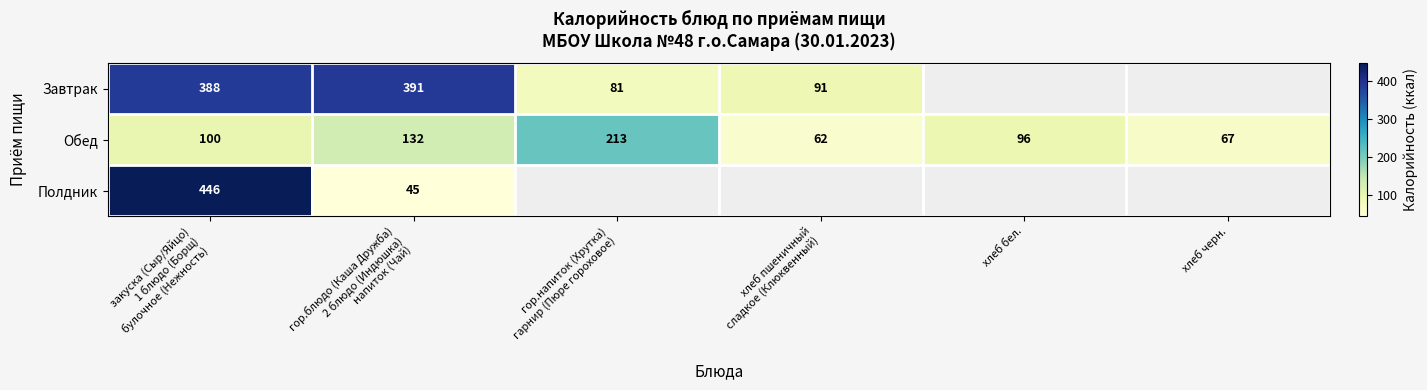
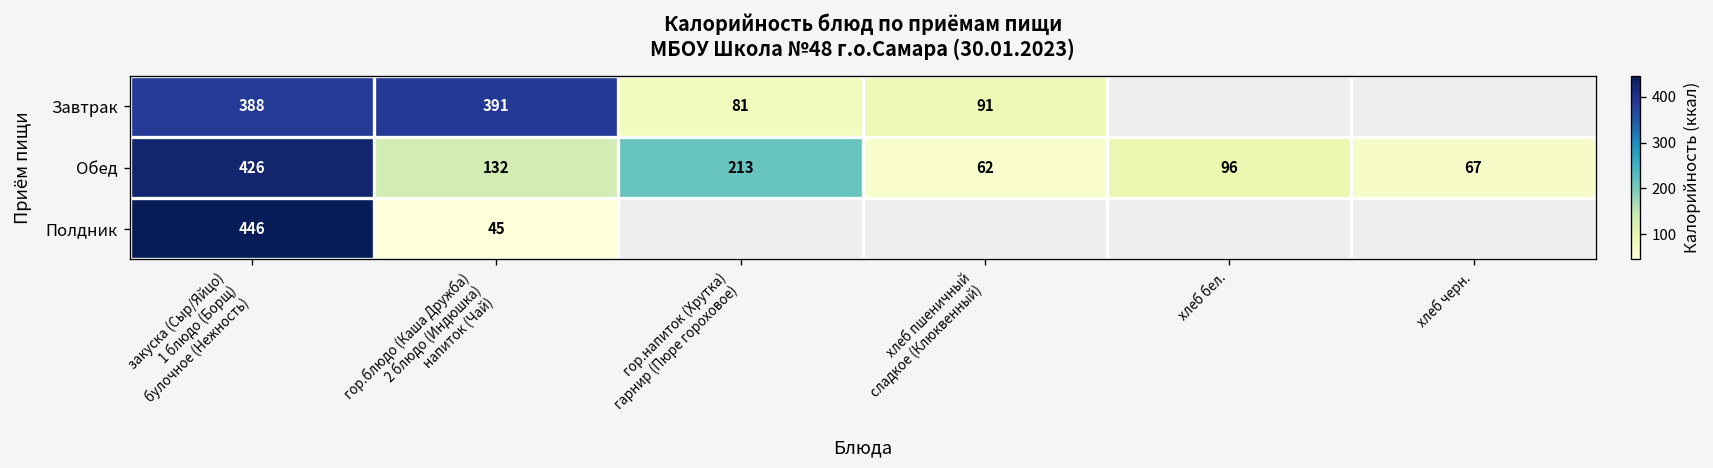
  {
    "Завтрак": {
      "закуска (Сыр/Яйцо) 1 блюдо (Борщ) булочное (Нежность)": 388,
      "гор.блюдо (Каша Дружба) 2 блюдо (Индюшка) напиток (Чай)": 391,
      "гор.напиток (Хрутка) гарнир (Пюре гороховое)": 81,
      "хлеб пшеничный сладкое (Клюквенный)": 91
    },
    "Обед": {
-     "закуска (Сыр/Яйцо) 1 блюдо (Борщ) булочное (Нежность)": 100,
+     "закуска (Сыр/Яйцо) 1 блюдо (Борщ) булочное (Нежность)": 426,
      "гор.блюдо (Каша Дружба) 2 блюдо (Индюшка) напиток (Чай)": 132,
      "гор.напиток (Хрутка) гарнир (Пюре гороховое)": 213,
      "хлеб пшеничный сладкое (Клюквенный)": 62,
      "хлеб бел.": 96,
      "хлеб черн.": 67
    },
    "Полдник": {
      "закуска (Сыр/Яйцо) 1 блюдо (Борщ) булочное (Нежность)": 446,
      "гор.блюдо (Каша Дружба) 2 блюдо (Индюшка) напиток (Чай)": 45
    }
  }
